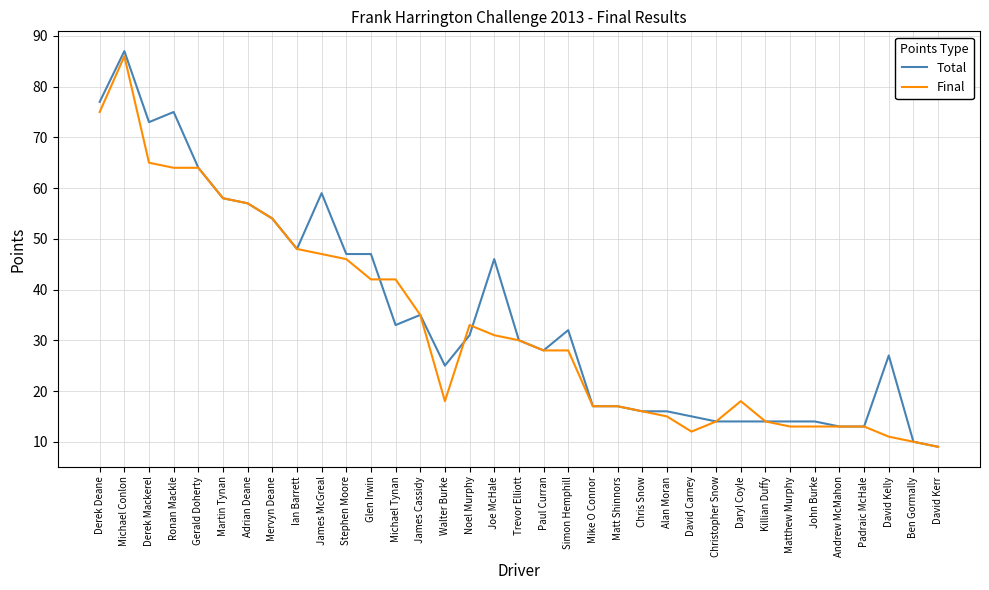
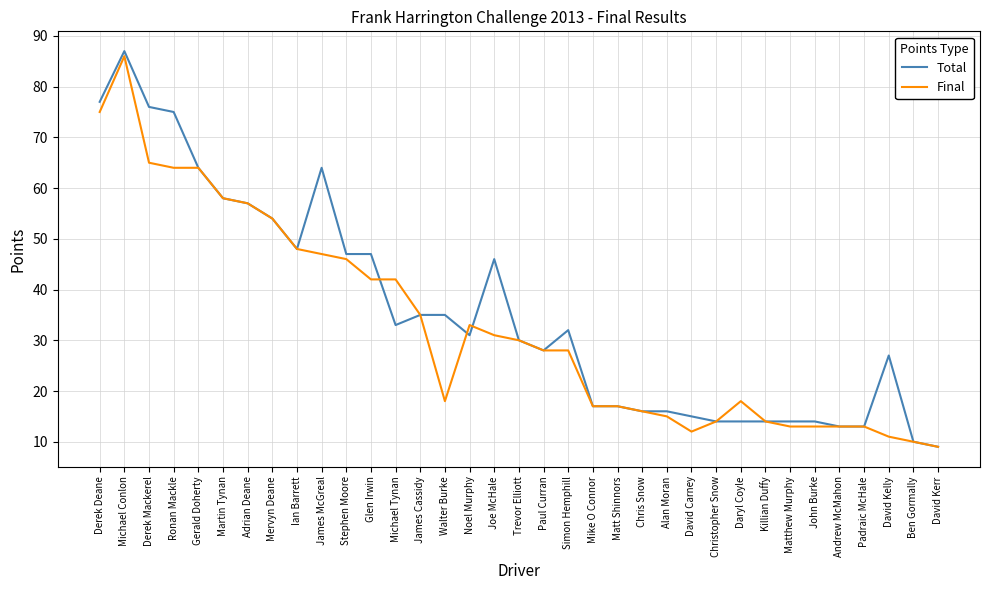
  {
    "Total": {
      "Derek Deane": 77,
      "Michael Conlon": 87,
-     "Derek Mackerel": 73,
+     "Derek Mackerel": 76,
      "Ronan Mackle": 75,
-     "James McGreal": 59,
+     "James McGreal": 64,
      "Stephen Moore": 47,
      "Glen Irwin": 47,
      "Michael Tynan": 33,
-     "Walter Burke": 25,
+     "Walter Burke": 35,
      "Noel Murphy": 31,
      "Joe McHale": 46,
      "Simon Hemphill": 32,
      "Alan Moran": 16,
      "David Carney": 15,
      "Daryl Coyle": 14,
      "Matthew Murphy": 14,
      "John Burke": 14,
      "David Kelly": 27
    },
    "Final": {
      "Derek Deane": 75,
      "Michael Conlon": 86,
      "Derek Mackerel": 65,
      "Ronan Mackle": 64,
      "James McGreal": 47,
      "Stephen Moore": 46,
      "Glen Irwin": 42,
      "Michael Tynan": 42,
      "Walter Burke": 18,
      "Noel Murphy": 33,
      "Joe McHale": 31,
      "Simon Hemphill": 28,
      "Alan Moran": 15,
      "David Carney": 12,
      "Daryl Coyle": 18,
      "Matthew Murphy": 13,
      "John Burke": 13,
      "David Kelly": 11
    }
  }
